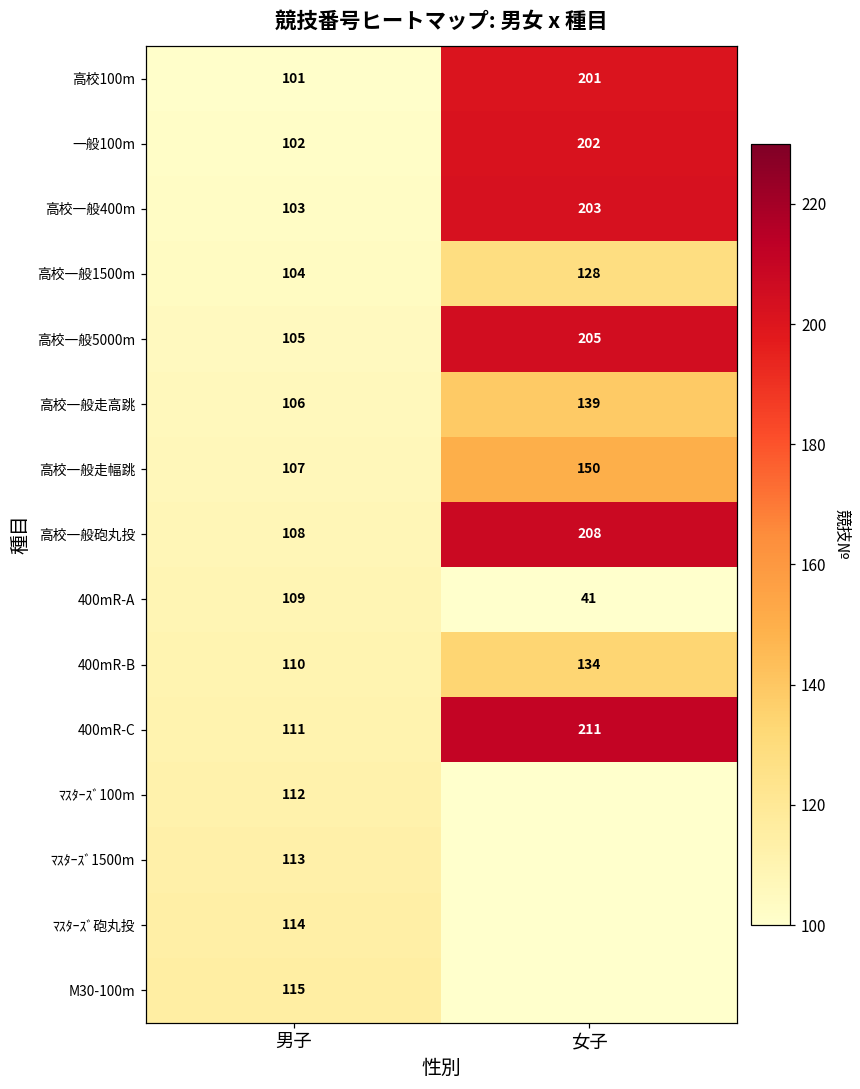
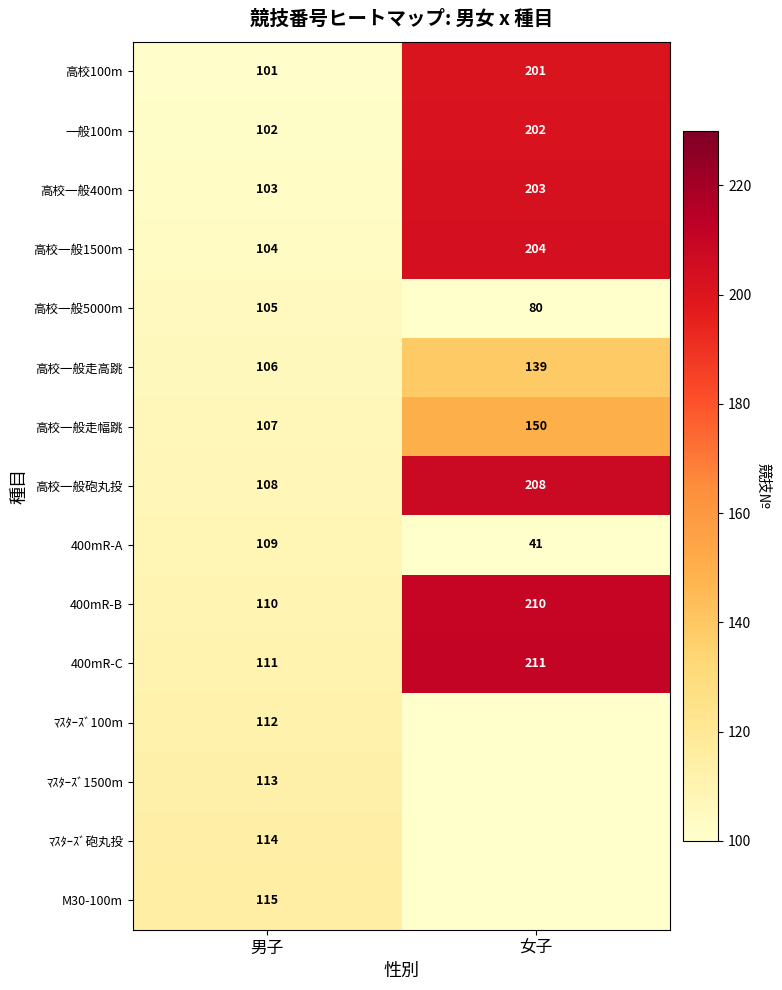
  {
    "高校100m": {
      "男子": 101,
      "女子": 201
    },
    "一般100m": {
      "男子": 102,
      "女子": 202
    },
    "高校一般400m": {
      "男子": 103,
      "女子": 203
    },
    "高校一般1500m": {
      "男子": 104,
-     "女子": 128
+     "女子": 204
    },
    "高校一般5000m": {
      "男子": 105,
-     "女子": 205
+     "女子": 80
    },
    "高校一般走高跳": {
      "男子": 106,
      "女子": 139
    },
    "高校一般走幅跳": {
      "男子": 107,
      "女子": 150
    },
    "高校一般砲丸投": {
      "男子": 108,
      "女子": 208
    },
    "400mR-A": {
      "男子": 109,
      "女子": 41
    },
    "400mR-B": {
      "男子": 110,
-     "女子": 134
+     "女子": 210
    },
    "400mR-C": {
      "男子": 111,
      "女子": 211
    },
    "ﾏｽﾀｰｽﾞ100m": {
      "男子": 112
    },
    "ﾏｽﾀｰｽﾞ1500m": {
      "男子": 113
    },
    "ﾏｽﾀｰｽﾞ砲丸投": {
      "男子": 114
    },
    "M30-100m": {
      "男子": 115
    }
  }
